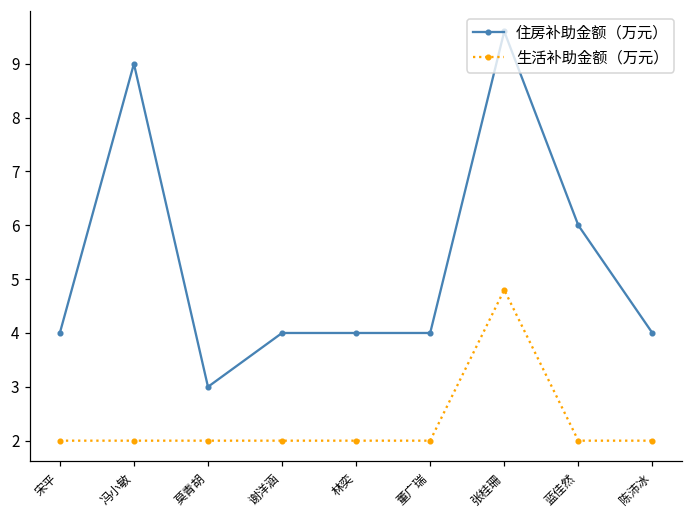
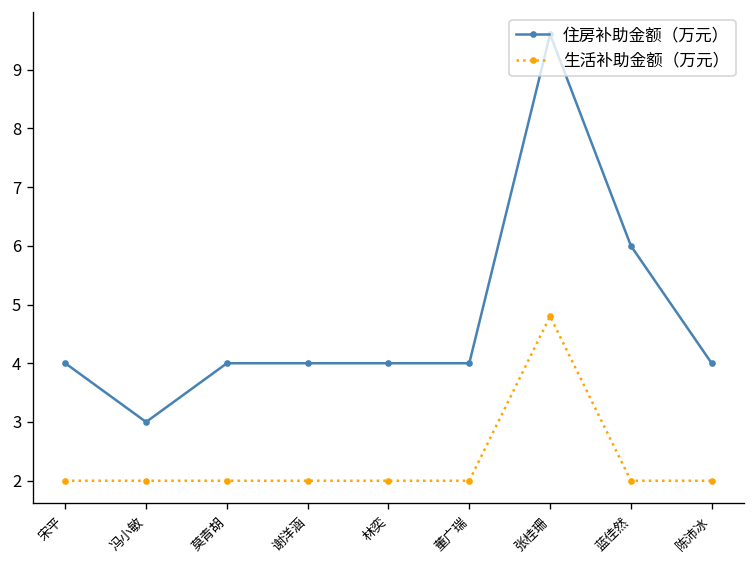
  {
    "住房补助金额（万元）": {
      "宋平": 4,
-     "冯小敏": 9,
-     "莫青胡": 3,
+     "冯小敏": 3,
+     "莫青胡": 4,
      "谢洋涵": 4,
      "林奕": 4,
      "董广瑞": 4,
      "蓝佳然": 6,
      "陈沛冰": 4
    },
    "生活补助金额（万元）": {
      "宋平": 2,
      "冯小敏": 2,
      "莫青胡": 2,
      "谢洋涵": 2,
      "林奕": 2,
      "董广瑞": 2,
      "张桂珊": 4.8,
      "蓝佳然": 2,
      "陈沛冰": 2
    }
  }
